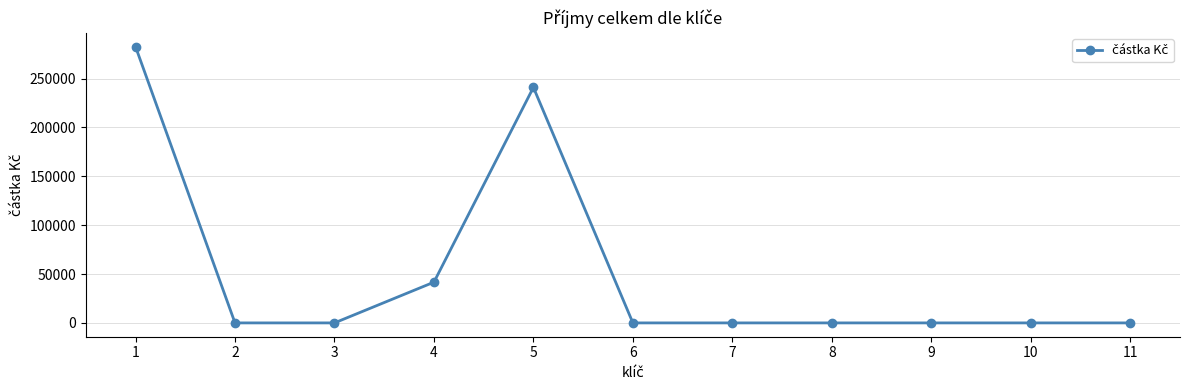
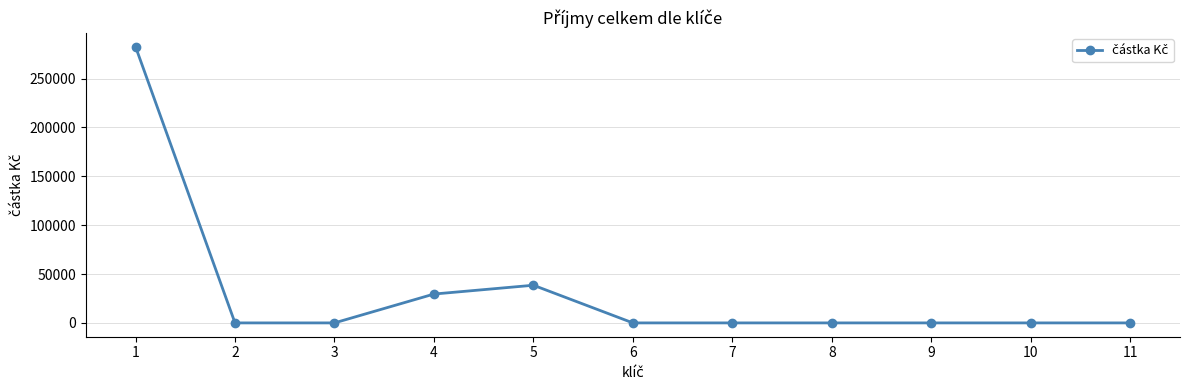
  {
    "1": 280000,
    "2": 0,
    "3": 0,
-   "4": 40000,
-   "5": 240000,
+   "4": 30000,
+   "5": 40000,
    "6": 0,
    "7": 0,
    "8": 0,
    "9": 0,
    "10": 0,
    "11": 0
  }
